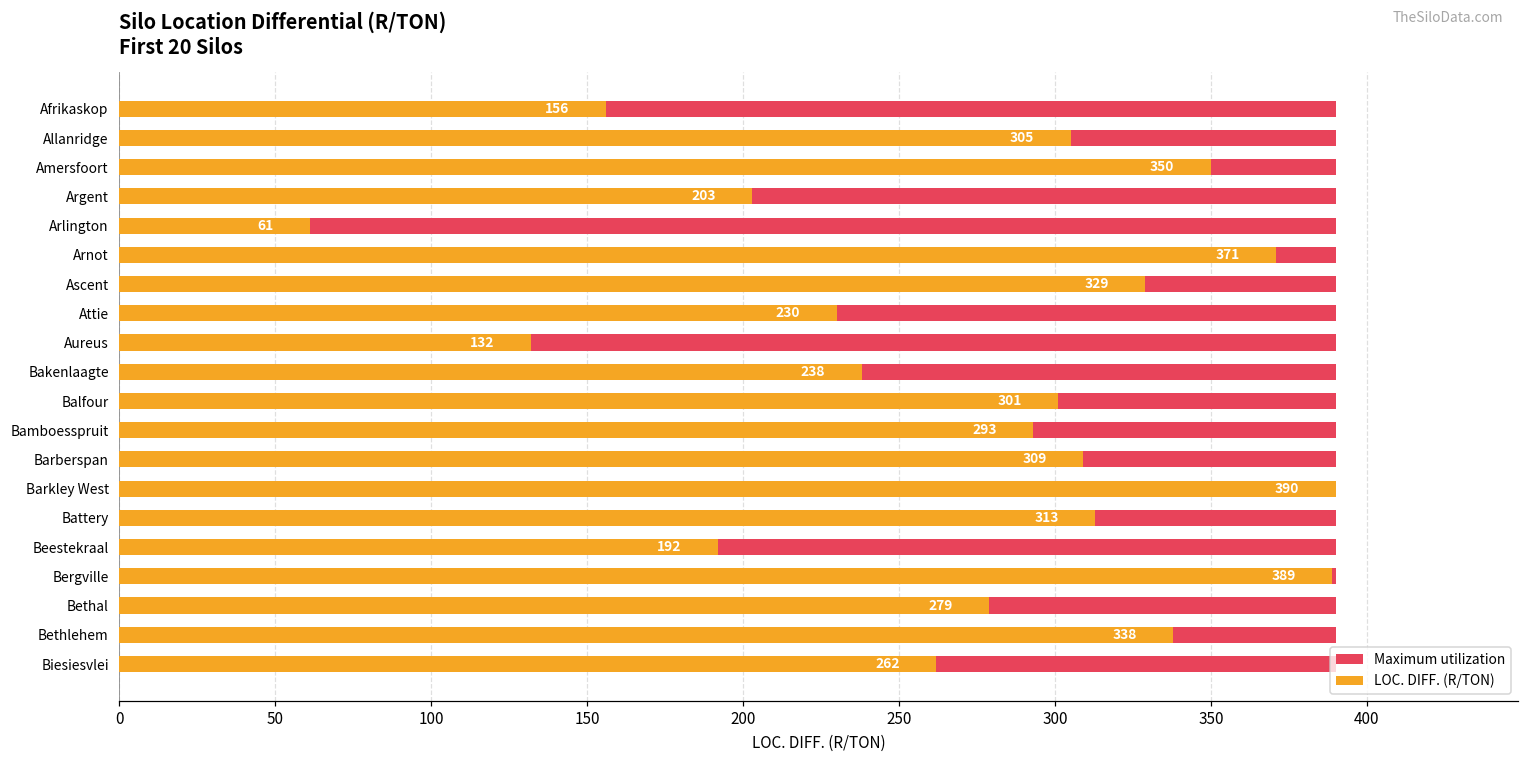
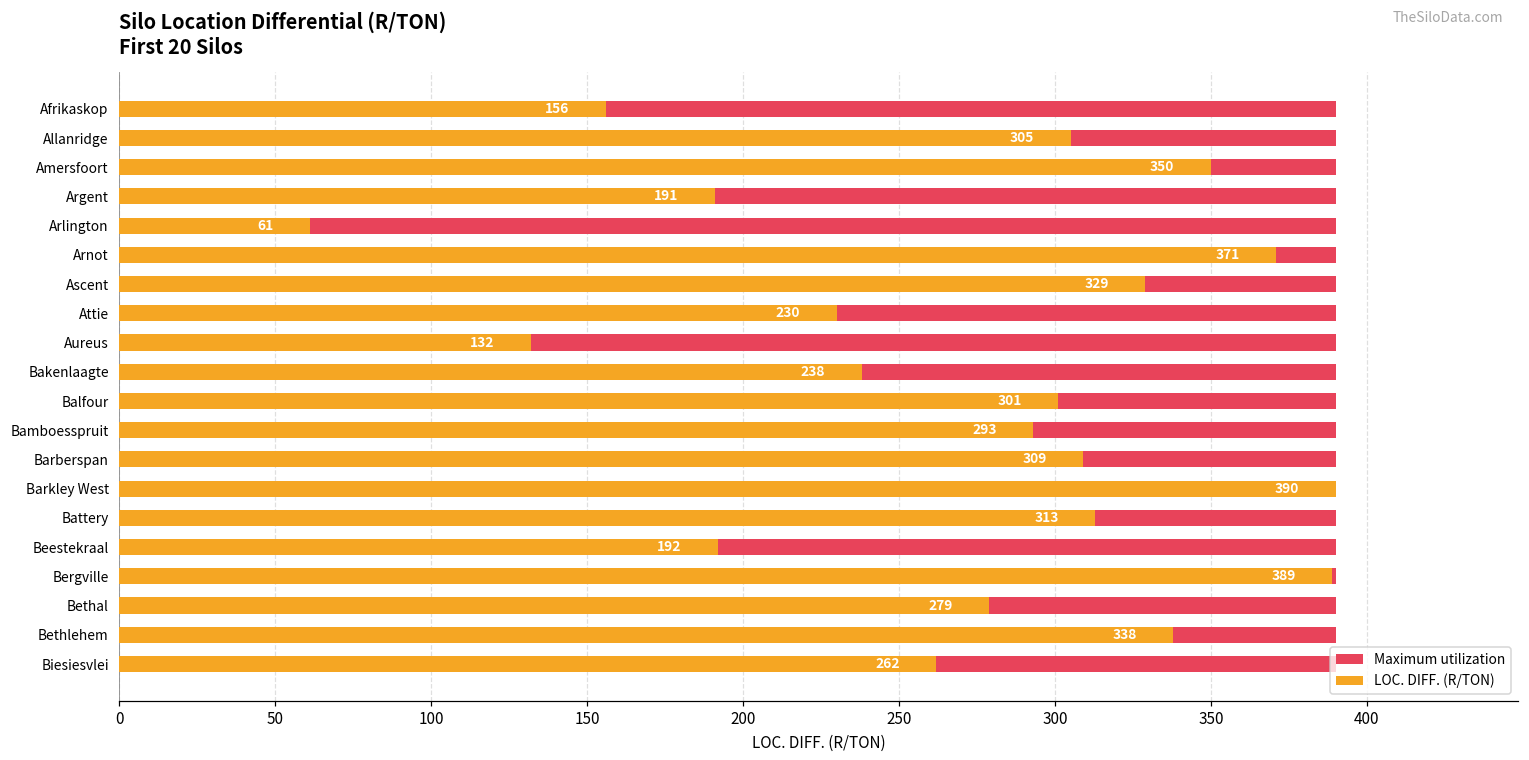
  {
    "Maximum utilization": {
      "Barkley West": 390
    },
    "LOC. DIFF. (R/TON)": {
-     "Argent": 203,
+     "Argent": 191,
      "Barkley West": 390
    }
  }
